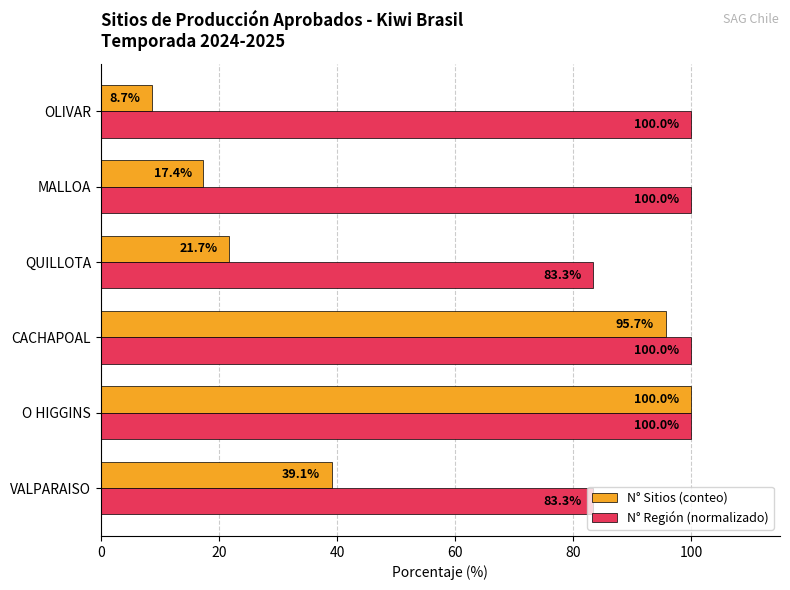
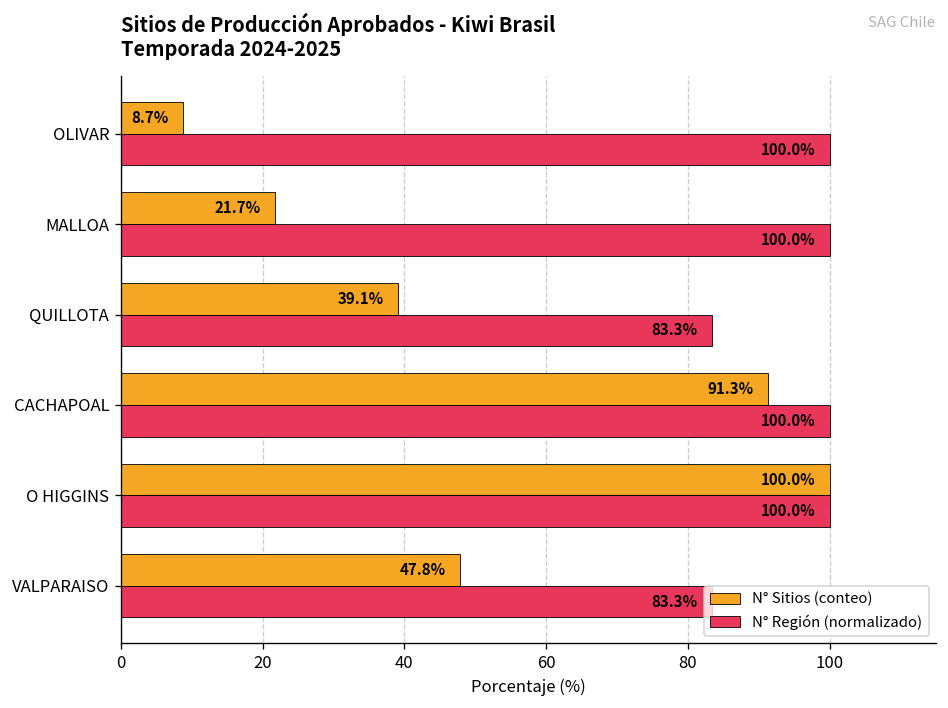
  {
    "N° Sitios (conteo)": {
      "OLIVAR": "8.7%",
-     "MALLOA": "17.4%",
-     "QUILLOTA": "21.7%",
-     "CACHAPOAL": "95.7%",
+     "MALLOA": "21.7%",
+     "QUILLOTA": "39.1%",
+     "CACHAPOAL": "91.3%",
      "O HIGGINS": "100.0%",
-     "VALPARAISO": "39.1%"
+     "VALPARAISO": "47.8%"
    },
    "N° Región (normalizado)": {
      "OLIVAR": "100.0%",
      "MALLOA": "100.0%",
      "QUILLOTA": "83.3%",
      "CACHAPOAL": "100.0%",
      "O HIGGINS": "100.0%"
    }
  }
